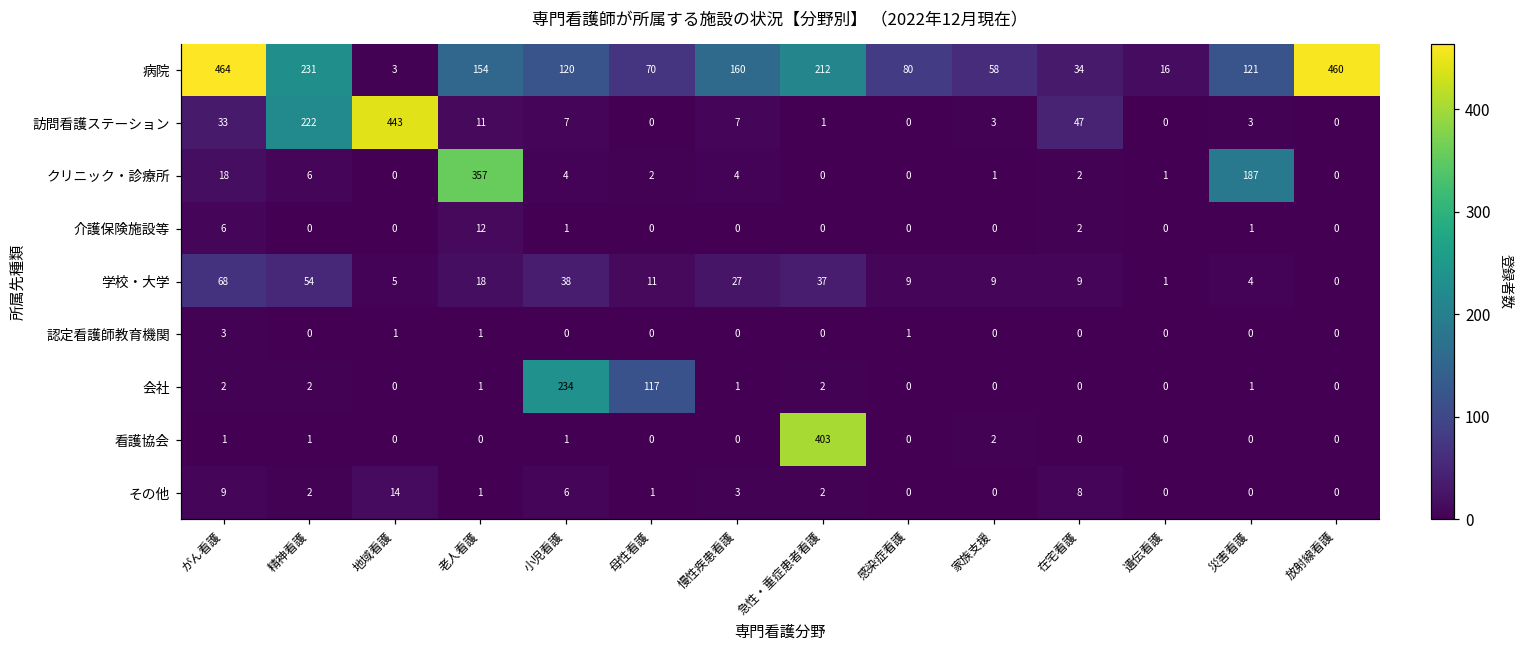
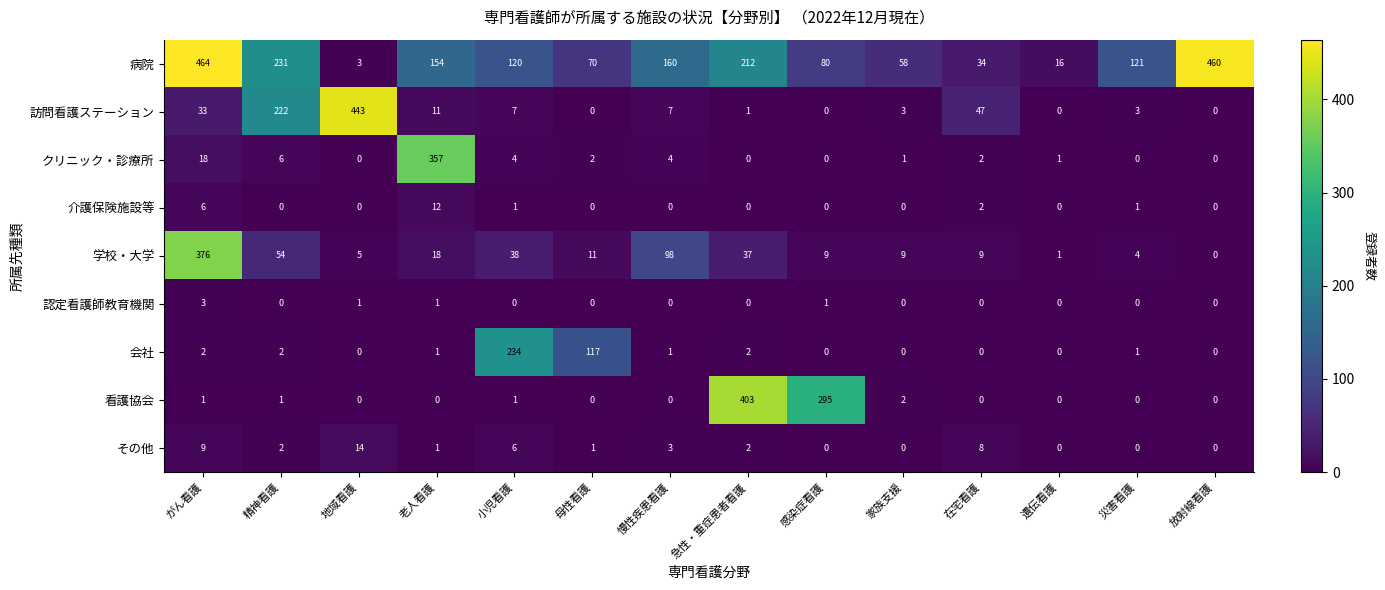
  {
    "病院": {
      "がん看護": 464,
      "精神看護": 231,
      "地域看護": 3,
      "老人看護": 154,
      "小児看護": 120,
      "母性看護": 70,
      "慢性疾患看護": 160,
      "急性・重症患者看護": 212,
      "感染症看護": 80,
      "家族支援": 58,
      "在宅看護": 34,
      "遺伝看護": 16,
      "災害看護": 121,
      "放射線看護": 460
    },
    "訪問看護ステーション": {
      "がん看護": 33,
      "精神看護": 222,
      "地域看護": 443,
      "老人看護": 11,
      "小児看護": 7,
      "母性看護": 0,
      "慢性疾患看護": 7,
      "急性・重症患者看護": 1,
      "感染症看護": 0,
      "家族支援": 3,
      "在宅看護": 47,
      "遺伝看護": 0,
      "災害看護": 3,
      "放射線看護": 0
    },
    "クリニック・診療所": {
      "がん看護": 18,
      "精神看護": 6,
      "地域看護": 0,
      "老人看護": 357,
      "小児看護": 4,
      "母性看護": 2,
      "慢性疾患看護": 4,
      "急性・重症患者看護": 0,
      "感染症看護": 0,
      "家族支援": 1,
      "在宅看護": 2,
      "遺伝看護": 1,
-     "災害看護": 187,
+     "災害看護": 0,
      "放射線看護": 0
    },
    "介護保険施設等": {
      "がん看護": 6,
      "精神看護": 0,
      "地域看護": 0,
      "老人看護": 12,
      "小児看護": 1,
      "母性看護": 0,
      "慢性疾患看護": 0,
      "急性・重症患者看護": 0,
      "感染症看護": 0,
      "家族支援": 0,
      "在宅看護": 2,
      "遺伝看護": 0,
      "災害看護": 1,
      "放射線看護": 0
    },
    "学校・大学": {
-     "がん看護": 68,
+     "がん看護": 376,
      "精神看護": 54,
      "地域看護": 5,
      "老人看護": 18,
      "小児看護": 38,
      "母性看護": 11,
-     "慢性疾患看護": 27,
+     "慢性疾患看護": 98,
      "急性・重症患者看護": 37,
      "感染症看護": 9,
      "家族支援": 9,
      "在宅看護": 9,
      "遺伝看護": 1,
      "災害看護": 4,
      "放射線看護": 0
    },
    "認定看護師教育機関": {
      "がん看護": 3,
      "精神看護": 0,
      "地域看護": 1,
      "老人看護": 1,
      "小児看護": 0,
      "母性看護": 0,
      "慢性疾患看護": 0,
      "急性・重症患者看護": 0,
      "感染症看護": 1,
      "家族支援": 0,
      "在宅看護": 0,
      "遺伝看護": 0,
      "災害看護": 0,
      "放射線看護": 0
    },
    "会社": {
      "がん看護": 2,
      "精神看護": 2,
      "地域看護": 0,
      "老人看護": 1,
      "小児看護": 234,
      "母性看護": 117,
      "慢性疾患看護": 1,
      "急性・重症患者看護": 2,
      "感染症看護": 0,
      "家族支援": 0,
      "在宅看護": 0,
      "遺伝看護": 0,
      "災害看護": 1,
      "放射線看護": 0
    },
    "看護協会": {
      "がん看護": 1,
      "精神看護": 1,
      "地域看護": 0,
      "老人看護": 0,
      "小児看護": 1,
      "母性看護": 0,
      "慢性疾患看護": 0,
      "急性・重症患者看護": 403,
-     "感染症看護": 0,
+     "感染症看護": 295,
      "家族支援": 2,
      "在宅看護": 0,
      "遺伝看護": 0,
      "災害看護": 0,
      "放射線看護": 0
    },
    "その他": {
      "がん看護": 9,
      "精神看護": 2,
      "地域看護": 14,
      "老人看護": 1,
      "小児看護": 6,
      "母性看護": 1,
      "慢性疾患看護": 3,
      "急性・重症患者看護": 2,
      "感染症看護": 0,
      "家族支援": 0,
      "在宅看護": 8,
      "遺伝看護": 0,
      "災害看護": 0,
      "放射線看護": 0
    }
  }
